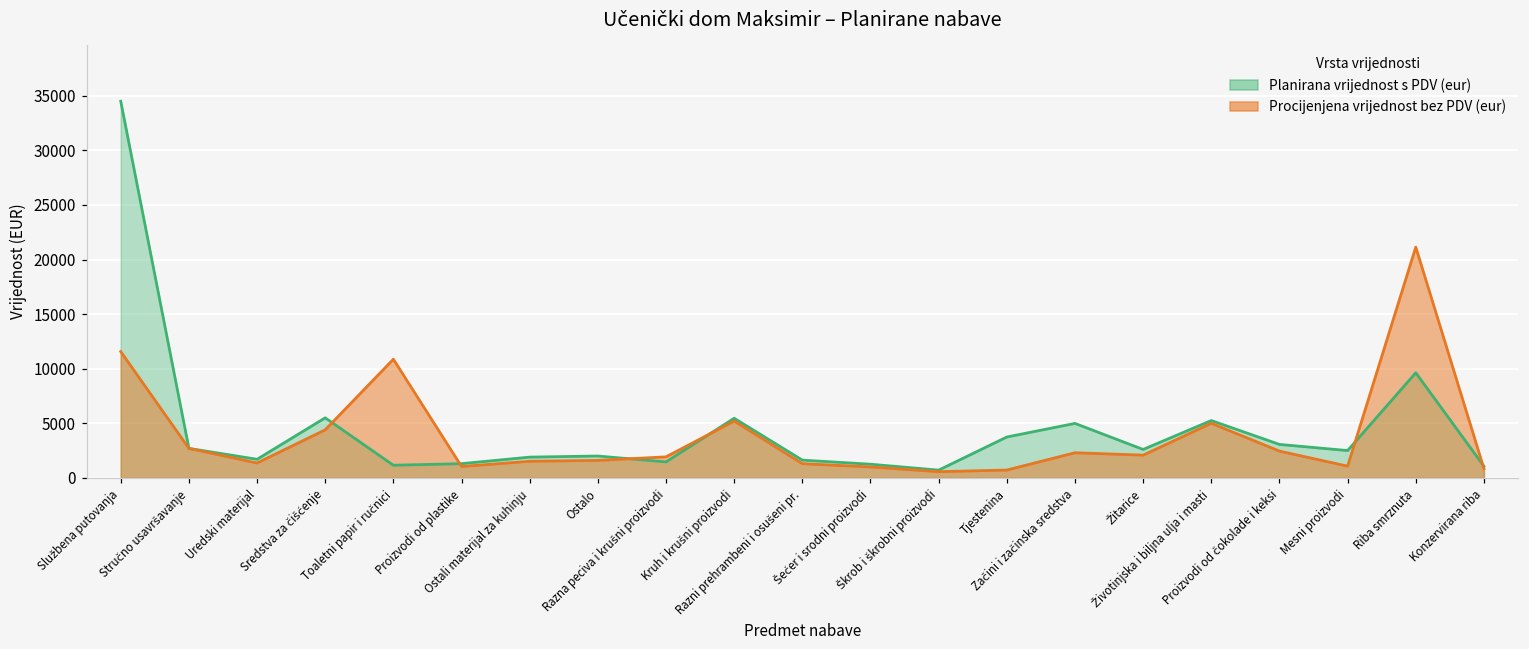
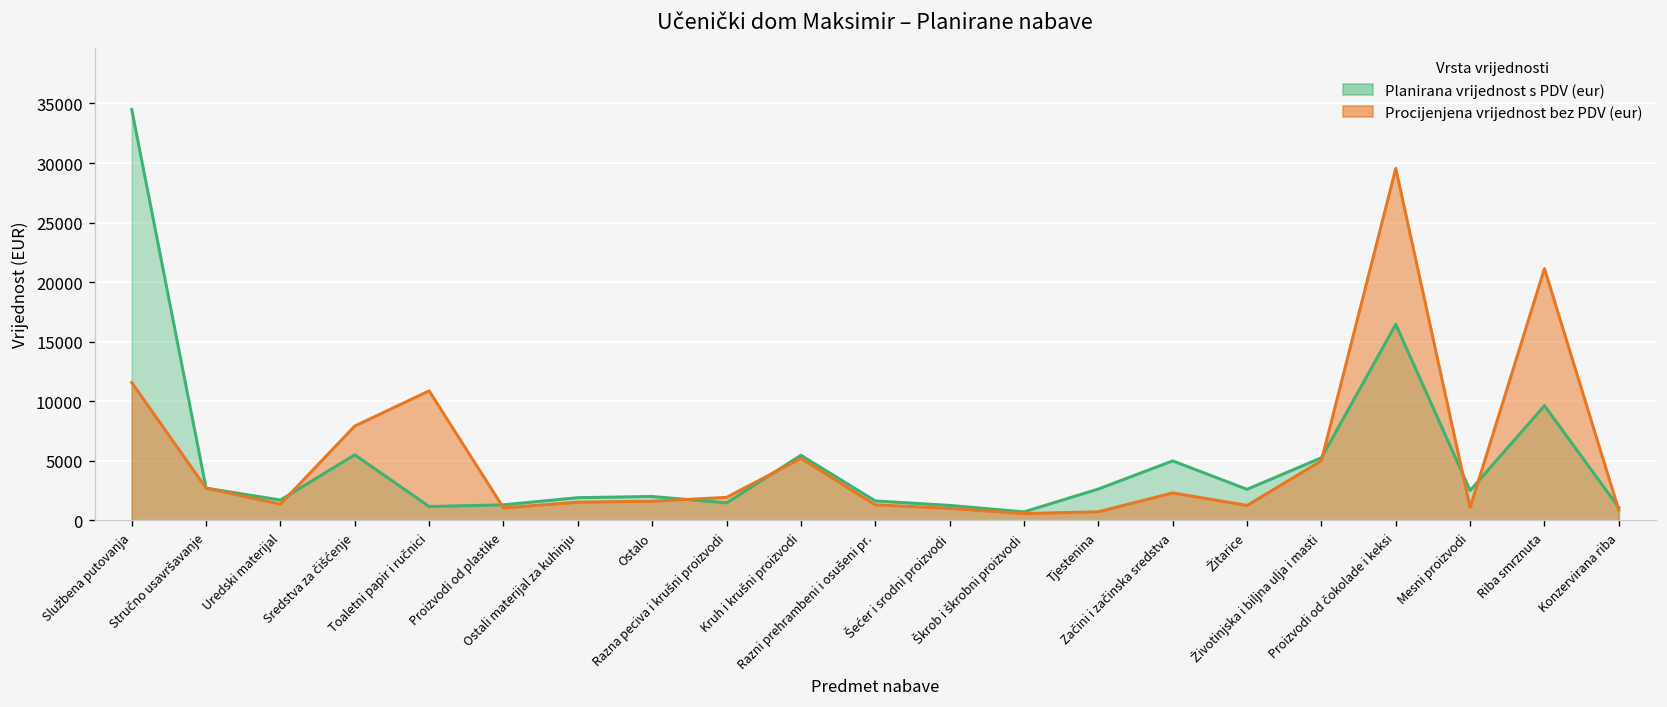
  {
    "Planirana vrijednost s PDV (eur)": {
      "Službena putovanja": 35000,
      "Uredski materijal": 2000,
      "Sredstva za čišćenje": 6000,
      "Toaletni papir i ručnici": 1000,
      "Proizvodi od plastike": 1000,
      "Ostali materijal za kuhinju": 2000,
      "Ostalo": 2000,
      "Razna peciva i krušni proizvodi": 1000,
      "Kruh i krušni proizvodi": 5000,
      "Razni prehrambeni i osušeni pr.": 2000,
-     "Tjestenina": 4000,
+     "Tjestenina": 3000,
      "Začini i začinska sredstva": 5000,
      "Žitarice": 3000,
-     "Proizvodi od čokolade i keksi": 3000,
+     "Proizvodi od čokolade i keksi": 16000,
      "Mesni proizvodi": 3000,
      "Riba smrznuta": 10000
    },
    "Procijenjena vrijednost bez PDV (eur)": {
      "Službena putovanja": 12000,
      "Uredski materijal": 1000,
-     "Sredstva za čišćenje": 4000,
+     "Sredstva za čišćenje": 8000,
      "Toaletni papir i ručnici": 11000,
      "Proizvodi od plastike": 1000,
      "Ostali materijal za kuhinju": 2000,
      "Ostalo": 2000,
      "Razna peciva i krušni proizvodi": 2000,
      "Kruh i krušni proizvodi": 5000,
      "Razni prehrambeni i osušeni pr.": 1000,
      "Tjestenina": 1000,
      "Začini i začinska sredstva": 2000,
-     "Žitarice": 2000,
-     "Proizvodi od čokolade i keksi": 2000,
+     "Žitarice": 1000,
+     "Proizvodi od čokolade i keksi": 30000,
      "Mesni proizvodi": 1000,
      "Riba smrznuta": 21000
    }
  }
